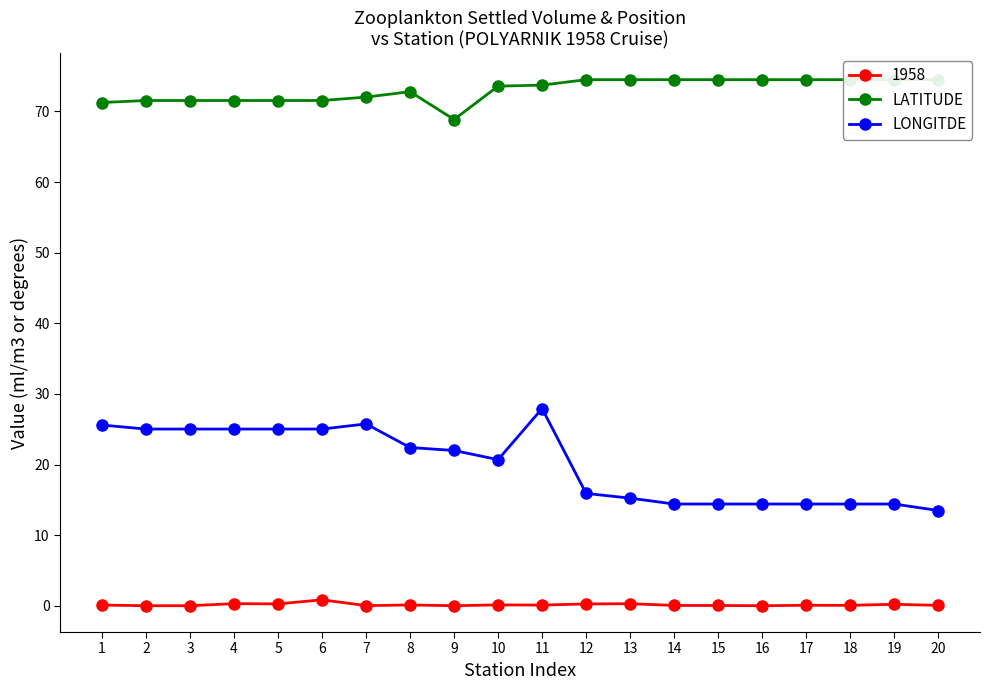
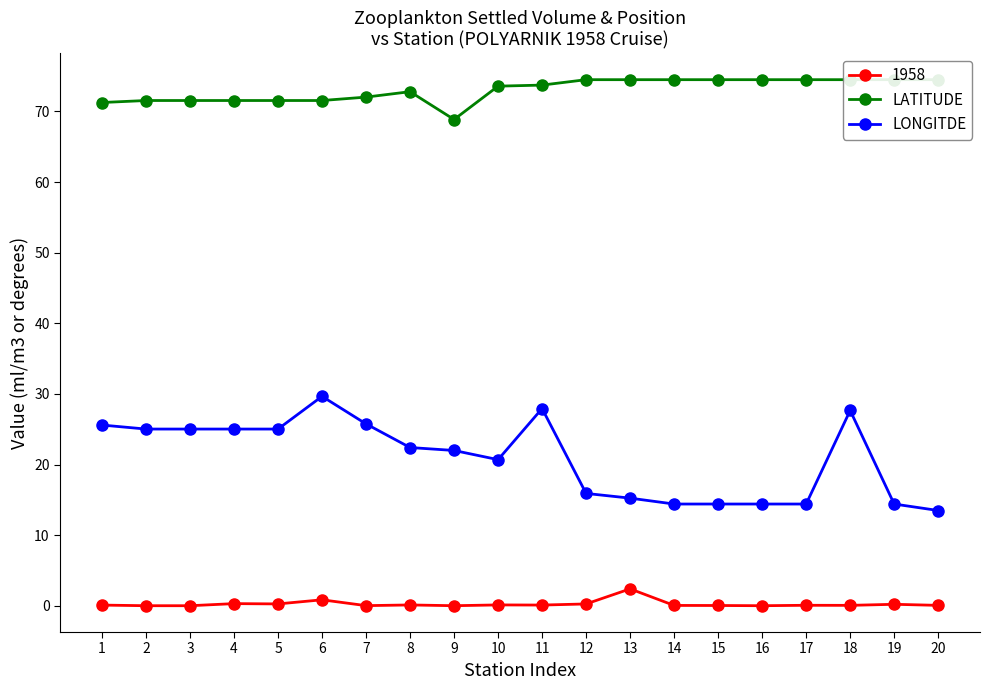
  {
    "1958": {
      "1": 0,
      "2": 0,
      "3": 0,
      "4": 0,
      "5": 0,
      "6": 1,
      "7": 0,
      "8": 0,
      "9": 0,
      "10": 0,
      "11": 0,
      "12": 0,
-     "13": 0,
+     "13": 2,
      "14": 0,
      "15": 0,
      "16": 0,
      "17": 0,
      "18": 0,
      "19": 0,
      "20": 0
    },
    "LATITUDE": {
      "1": 71,
      "2": 72,
      "3": 72,
      "4": 72,
      "5": 72,
      "6": 72,
      "7": 72,
      "8": 73,
      "9": 69,
      "10": 74,
      "11": 74,
      "12": 75,
      "13": 75,
      "14": 75,
      "15": 75,
      "16": 75,
      "17": 75
    },
    "LONGITDE": {
      "1": 26,
      "2": 25,
      "3": 25,
      "4": 25,
      "5": 25,
-     "6": 25,
+     "6": 30,
      "7": 26,
      "8": 22,
      "9": 22,
      "10": 21,
      "11": 28,
      "12": 16,
      "13": 15,
      "14": 14,
      "15": 14,
      "16": 14,
      "17": 14,
-     "18": 14,
+     "18": 28,
      "19": 14,
      "20": 14
    }
  }
